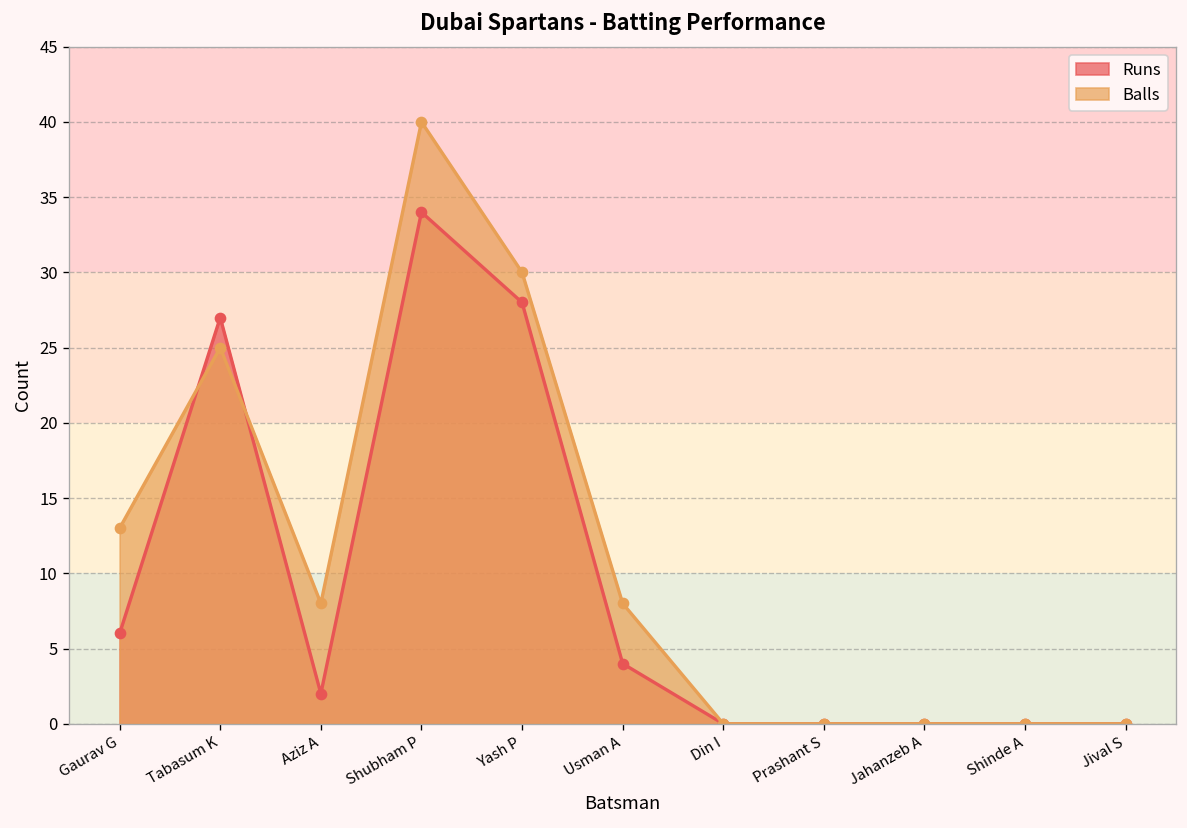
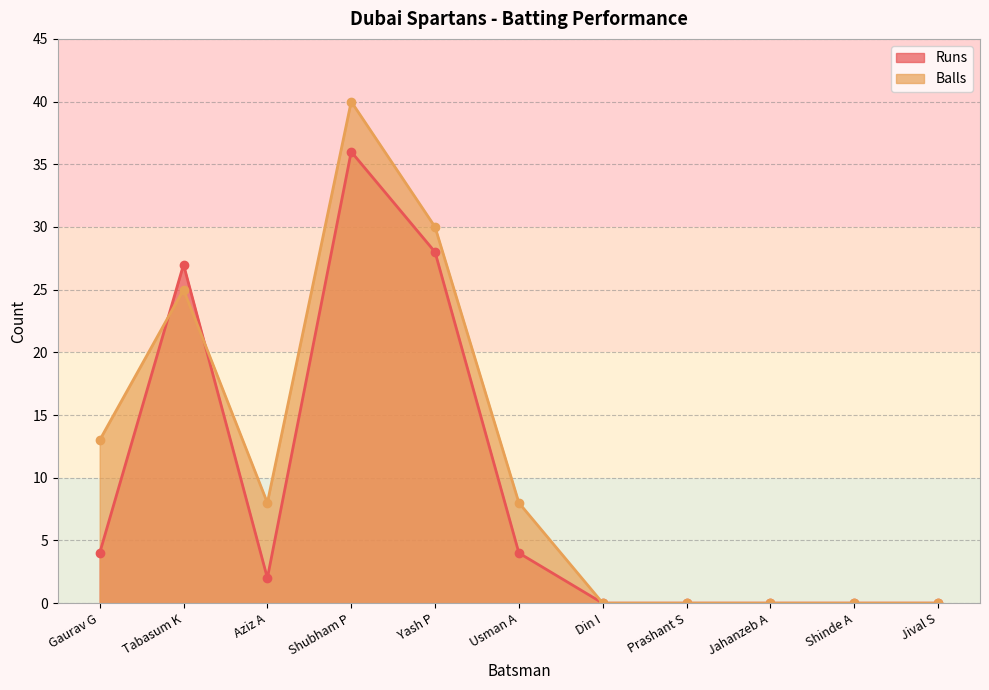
  {
    "Runs": {
-     "Gaurav G": 6,
+     "Gaurav G": 4,
      "Tabasum K": 27,
      "Aziz A": 2,
-     "Shubham P": 34,
+     "Shubham P": 36,
      "Yash P": 28,
      "Usman A": 4
    },
    "Balls": {
      "Gaurav G": 13,
      "Tabasum K": 25,
      "Aziz A": 8,
      "Shubham P": 40,
      "Yash P": 30,
      "Usman A": 8
    }
  }
